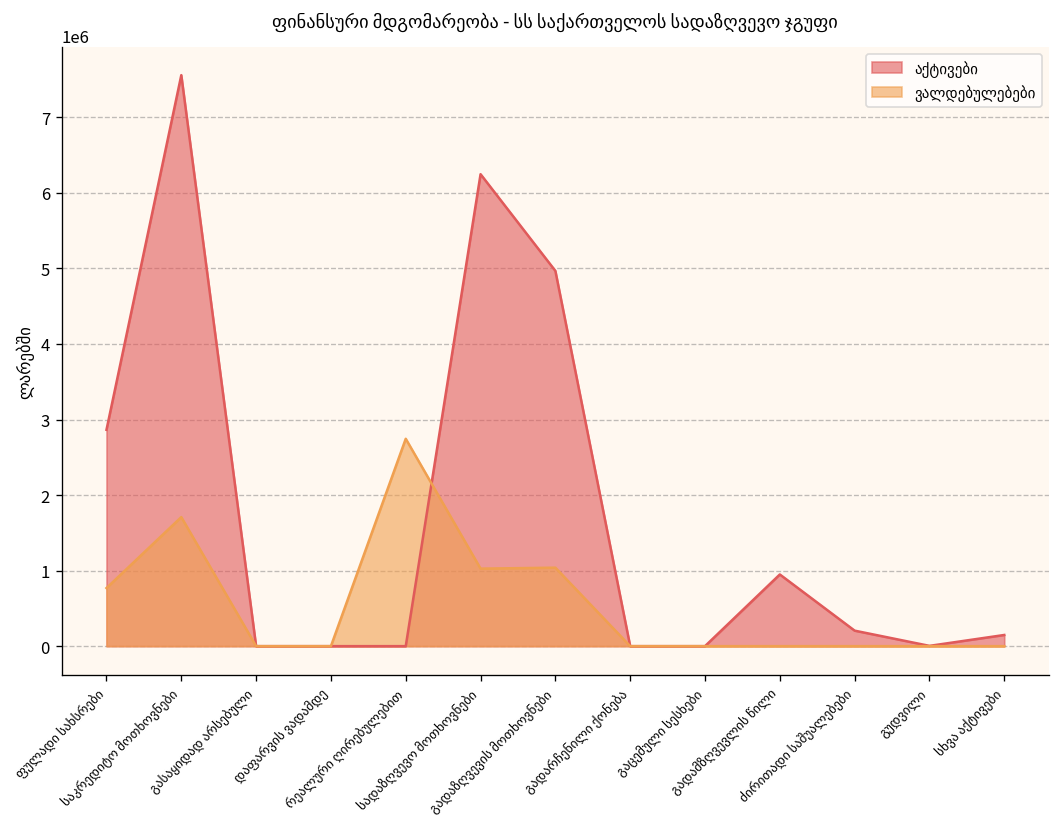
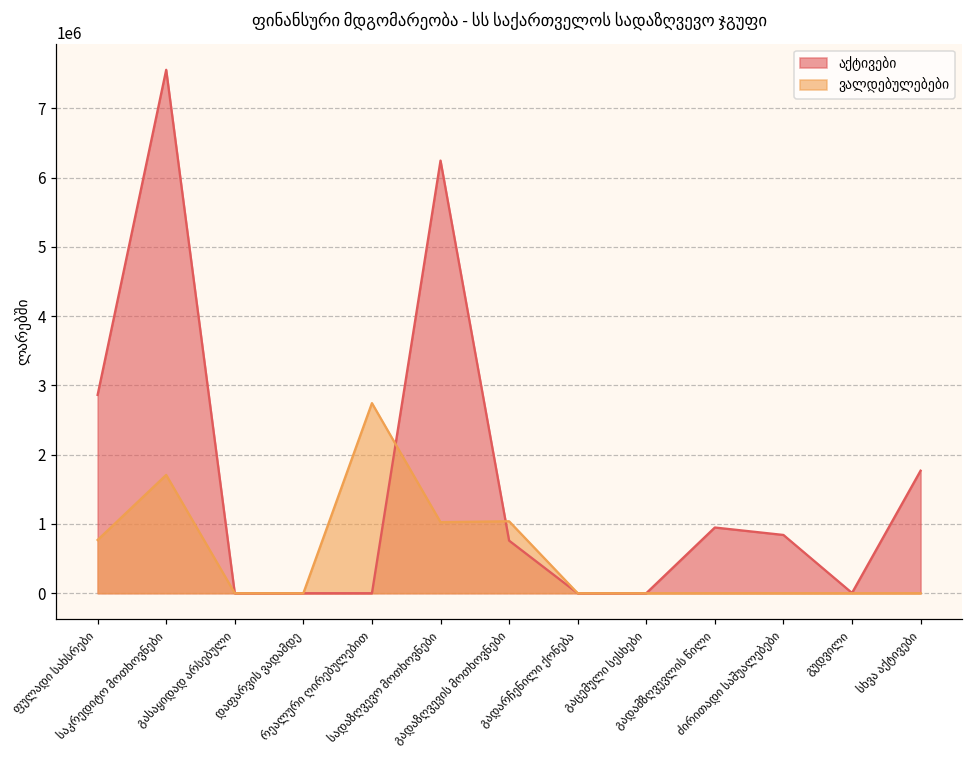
  {
    "აქტივები": {
      "ფულადი სახსრები": 2900000,
      "საკრედიტო მოთხოვნები": 7600000,
      "რეალური ღირებულებით": 0,
      "სადაზღვევო მოთხოვნები": 6200000,
-     "გადაზღვევის მოთხოვნები": 5000000,
+     "გადაზღვევის მოთხოვნები": 800000,
      "გადამზღვევლის წილი": 900000,
-     "ძირითადი საშუალებები": 200000,
-     "სხვა აქტივები": 100000
+     "ძირითადი საშუალებები": 800000,
+     "სხვა აქტივები": 1800000
    },
    "ვალდებულებები": {
      "ფულადი სახსრები": 800000,
      "საკრედიტო მოთხოვნები": 1700000,
      "რეალური ღირებულებით": 2700000,
      "სადაზღვევო მოთხოვნები": 1000000,
      "გადაზღვევის მოთხოვნები": 1000000,
      "გადამზღვევლის წილი": 0,
      "ძირითადი საშუალებები": 0,
      "სხვა აქტივები": 0
    }
  }
